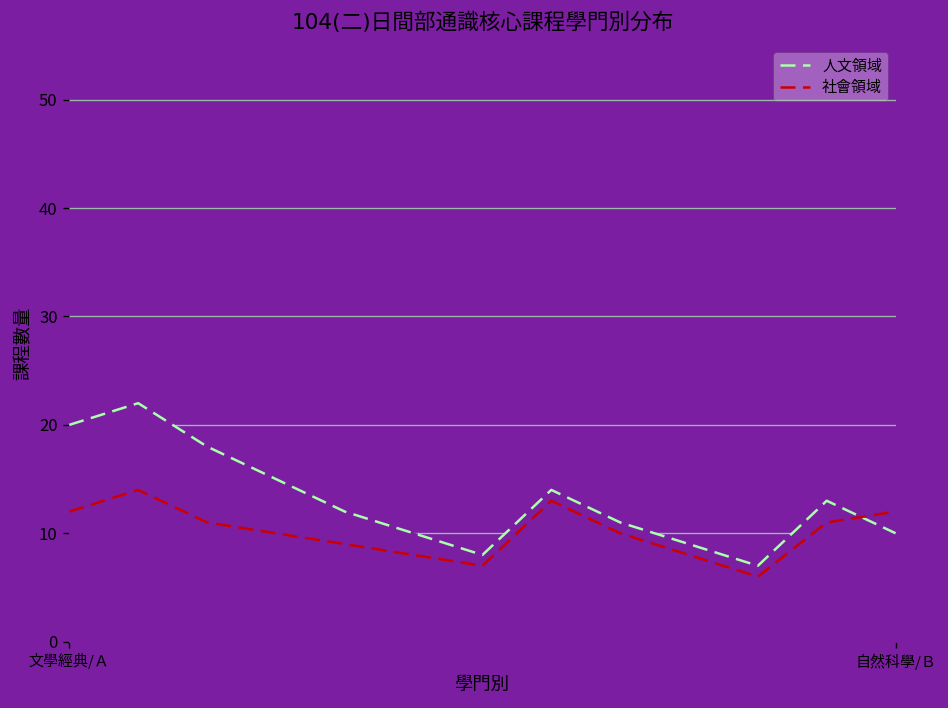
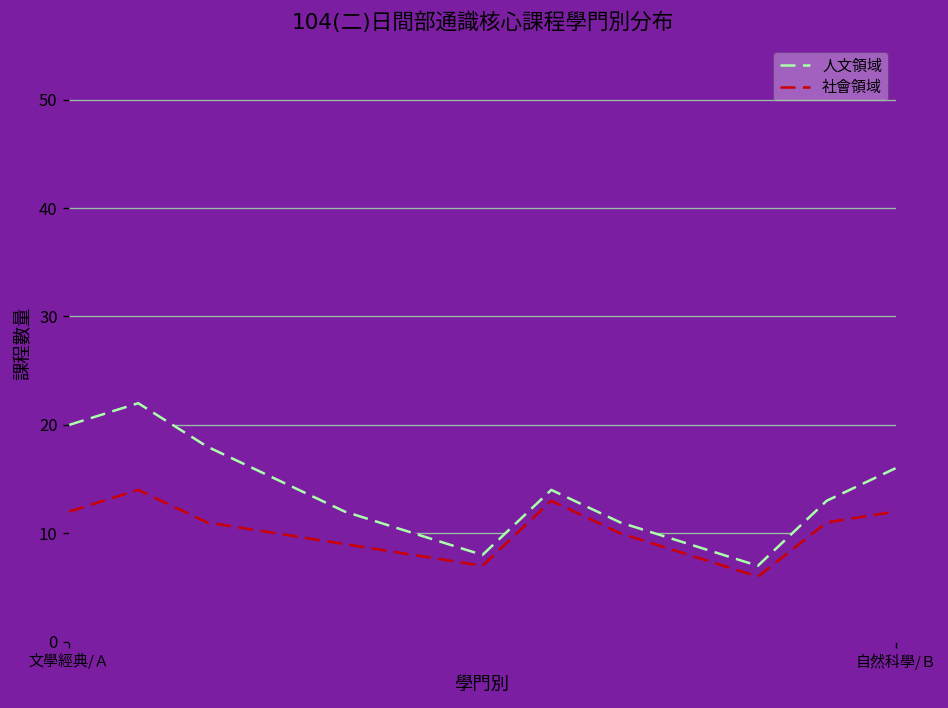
  {
    "人文領域": {
      "文學經典/Ａ": 20,
-     "自然科學/Ｂ": 10
+     "自然科學/Ｂ": 16
    },
    "社會領域": {
      "文學經典/Ａ": 12,
      "自然科學/Ｂ": 12
    }
  }
